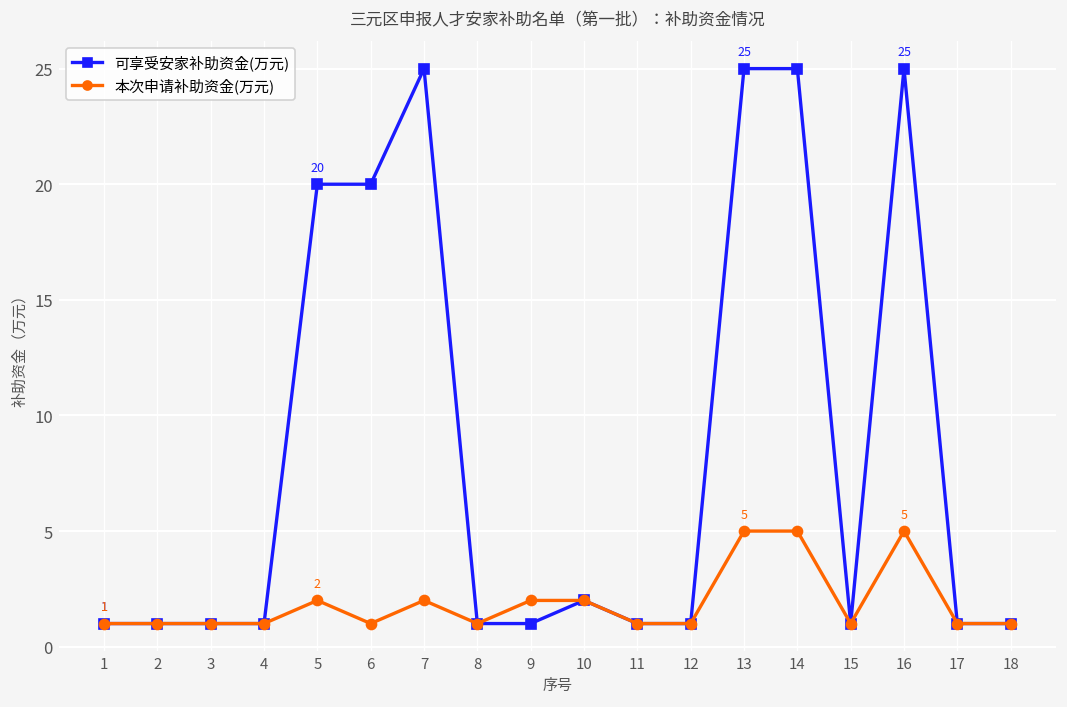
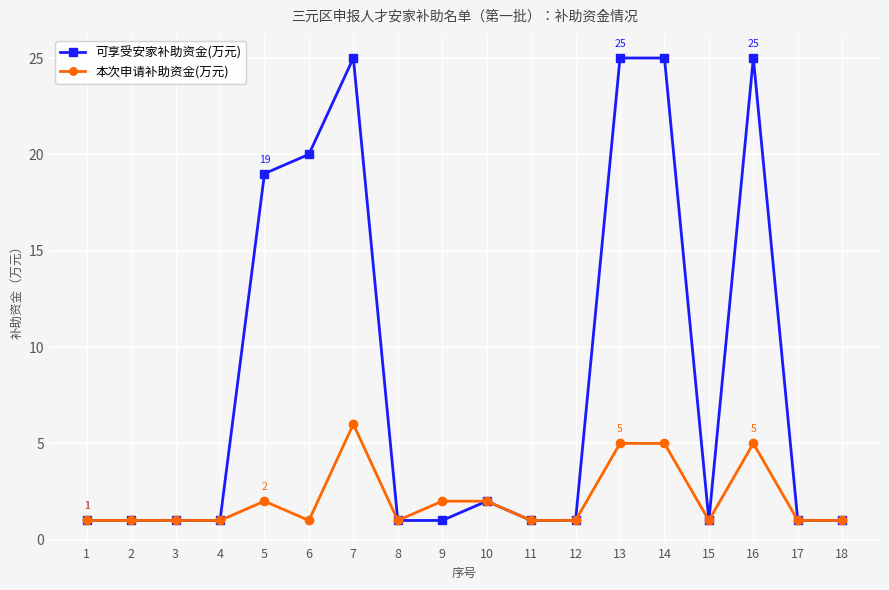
  {
    "可享受安家补助资金(万元)": {
-     "5": 20,
+     "5": 19,
      "13": 25,
      "16": 25
    },
    "本次申请补助资金(万元)": {
      "6": 1,
-     "7": 2,
+     "7": 6,
      "9": 2,
      "14": 5
    }
  }
